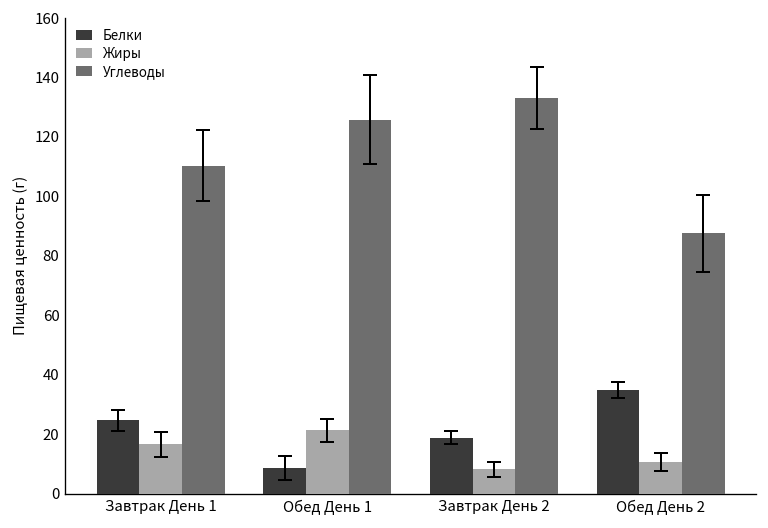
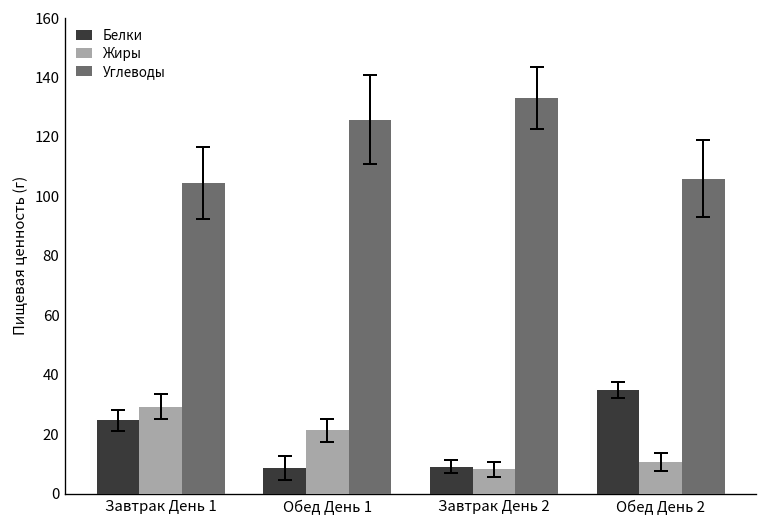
  {
    "Белки": {
      "Завтрак День 1": 25,
      "Обед День 1": 9,
-     "Завтрак День 2": 19,
+     "Завтрак День 2": 9,
      "Обед День 2": 35
    },
    "Жиры": {
-     "Завтрак День 1": 17,
+     "Завтрак День 1": 29,
      "Обед День 1": 21,
      "Завтрак День 2": 8,
      "Обед День 2": 11
    },
    "Углеводы": {
-     "Завтрак День 1": 110,
+     "Завтрак День 1": 105,
      "Обед День 1": 126,
      "Завтрак День 2": 133,
-     "Обед День 2": 88
+     "Обед День 2": 106
    }
  }
